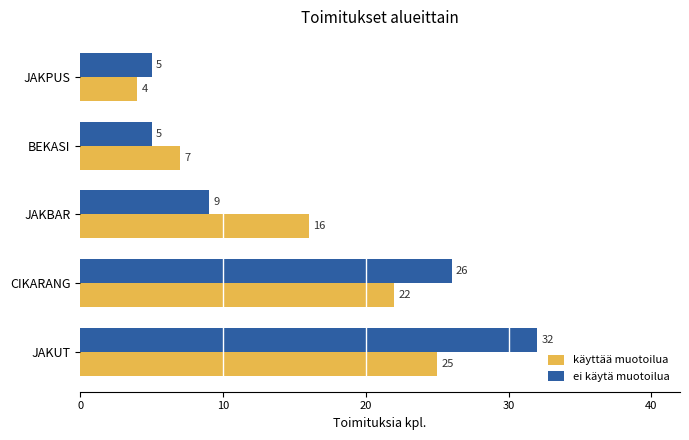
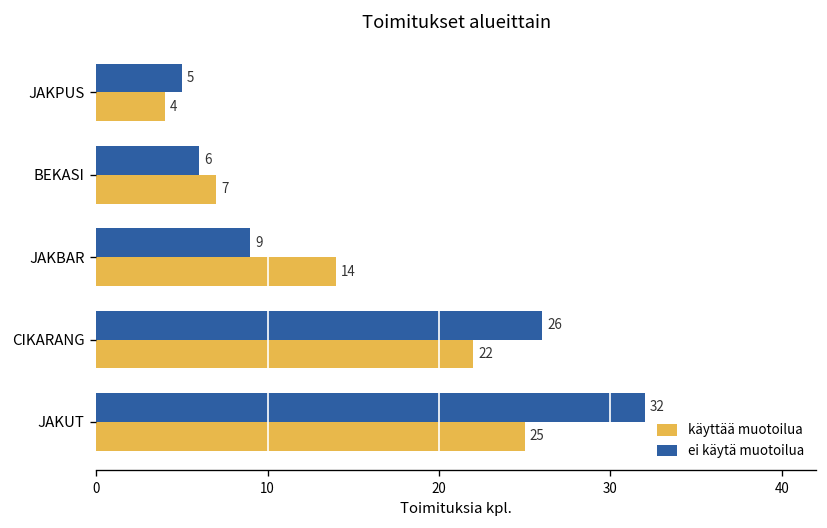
  {
    "käyttää muotoilua": {
      "JAKPUS": 4,
      "BEKASI": 7,
-     "JAKBAR": 16,
+     "JAKBAR": 14,
      "CIKARANG": 22,
      "JAKUT": 25
    },
    "ei käytä muotoilua": {
      "JAKPUS": 5,
-     "BEKASI": 5,
+     "BEKASI": 6,
      "JAKBAR": 9,
      "CIKARANG": 26,
      "JAKUT": 32
    }
  }
